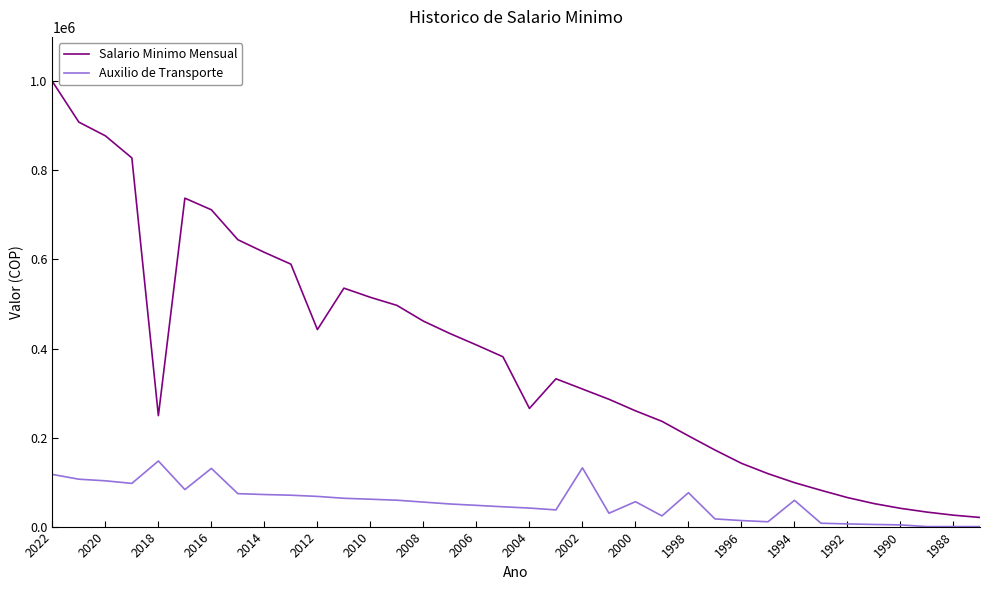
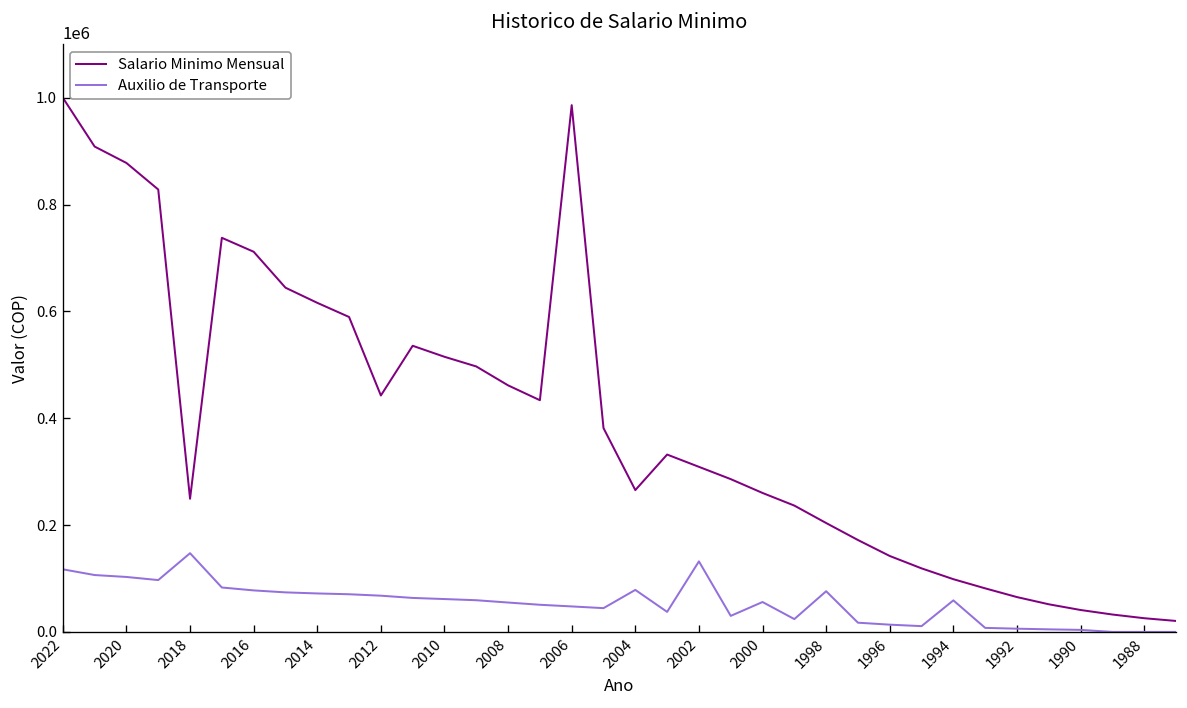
  {
    "Salario Minimo Mensual": {
      "2022": 1000000,
      "2020": 880000,
      "2018": 250000,
      "2016": 710000,
      "2014": 620000,
      "2012": 440000,
      "2010": 520000,
      "2008": 460000,
-     "2006": 410000,
+     "2006": 990000,
      "2004": 270000,
      "2002": 310000,
      "2000": 260000,
      "1998": 200000,
      "1996": 140000,
      "1994": 100000,
      "1992": 70000,
      "1990": 40000,
      "1988": 30000
    },
    "Auxilio de Transporte": {
      "2022": 120000,
      "2020": 100000,
      "2018": 150000,
-     "2016": 130000,
+     "2016": 80000,
      "2014": 70000,
      "2012": 70000,
      "2010": 60000,
      "2008": 60000,
      "2006": 50000,
-     "2004": 40000,
+     "2004": 80000,
      "2002": 130000,
      "2000": 60000,
      "1998": 80000,
      "1996": 10000,
      "1994": 60000,
      "1992": 10000,
      "1990": 0,
      "1988": 0
    }
  }
